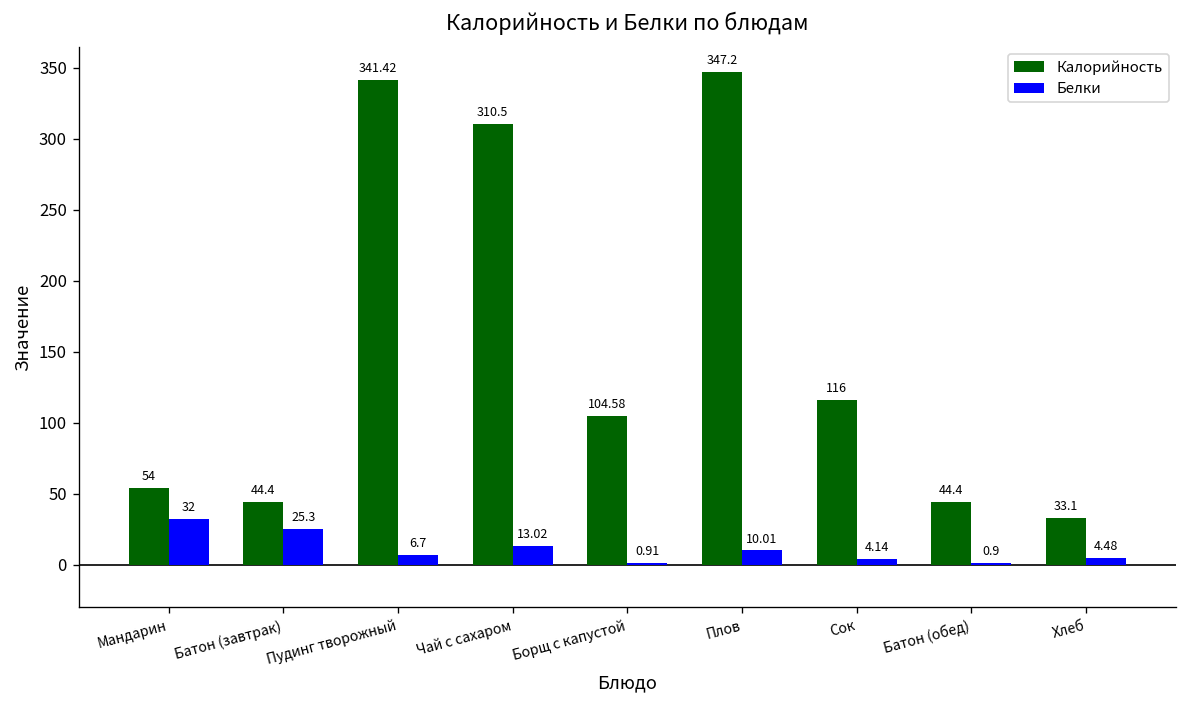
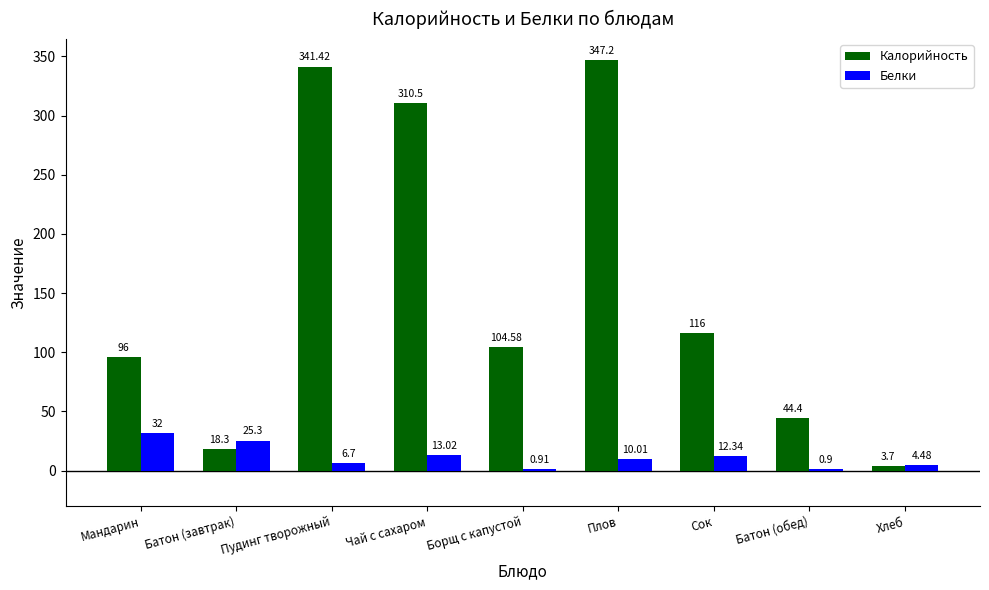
  {
    "Калорийность": {
-     "Мандарин": 54,
-     "Батон (завтрак)": 44.4,
+     "Мандарин": 96,
+     "Батон (завтрак)": 18.3,
      "Пудинг творожный": 341.42,
      "Чай с сахаром": 310.5,
      "Борщ с капустой": 104.58,
      "Плов": 347.2,
      "Сок": 116,
      "Батон (обед)": 44.4,
-     "Хлеб": 33.1
+     "Хлеб": 3.7
    },
    "Белки": {
      "Мандарин": 32,
      "Батон (завтрак)": 25.3,
      "Пудинг творожный": 6.7,
      "Чай с сахаром": 13.02,
      "Борщ с капустой": 0.91,
      "Плов": 10.01,
-     "Сок": 4.14,
+     "Сок": 12.34,
      "Батон (обед)": 0.9,
      "Хлеб": 4.48
    }
  }
